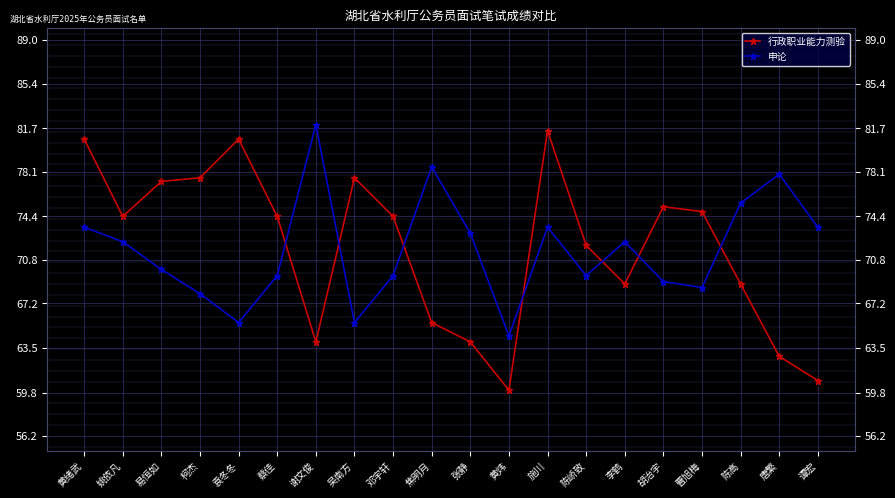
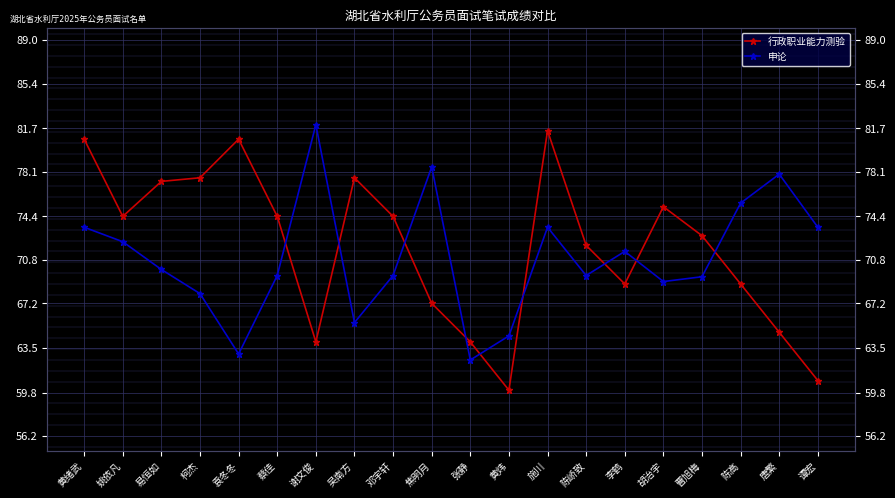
  {
    "行政职业能力测验": {
      "黄绪武": 80.8,
      "姚依凡": 74.4,
      "易恒如": 77.3,
      "柯杰": 77.6,
      "袁冬冬": 80.8,
      "蔡佳": 74.4,
      "谢文俊": 64.0,
      "吴南方": 77.6,
      "邓宇轩": 74.4,
-     "焦明月": 65.6,
+     "焦明月": 67.2,
      "张静": 64.0,
      "黄炜": 60.0,
      "施川": 81.5,
      "陈峤致": 72.0,
      "李鹤": 68.8,
      "胡治宇": 75.2,
-     "曹旭梅": 74.8,
+     "曹旭梅": 72.8,
      "陈高": 68.8,
-     "唐繁": 62.8,
+     "唐繁": 64.8,
      "谭宏": 60.8
    },
    "申论": {
      "黄绪武": 73.5,
      "姚依凡": 72.3,
      "易恒如": 70.0,
      "柯杰": 68.0,
-     "袁冬冬": 65.6,
+     "袁冬冬": 63.0,
      "蔡佳": 69.5,
      "谢文俊": 82.0,
      "吴南方": 65.6,
      "邓宇轩": 69.5,
      "焦明月": 78.5,
-     "张静": 73.0,
+     "张静": 62.5,
      "黄炜": 64.5,
      "施川": 73.5,
      "陈峤致": 69.5,
-     "李鹤": 72.3,
+     "李鹤": 71.5,
      "胡治宇": 69.0,
-     "曹旭梅": 68.5,
+     "曹旭梅": 69.4,
      "陈高": 75.5,
      "唐繁": 77.9,
      "谭宏": 73.5
    }
  }
